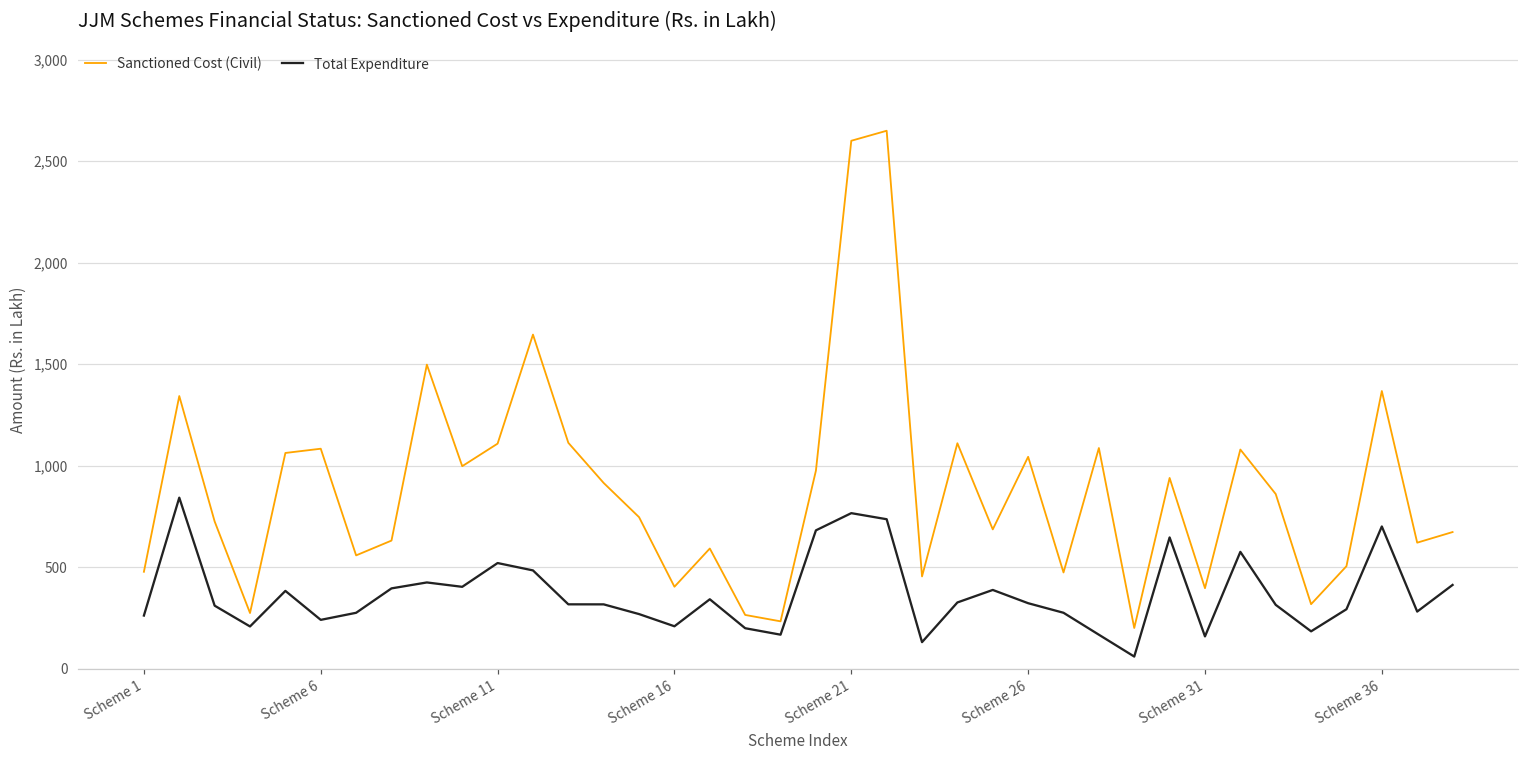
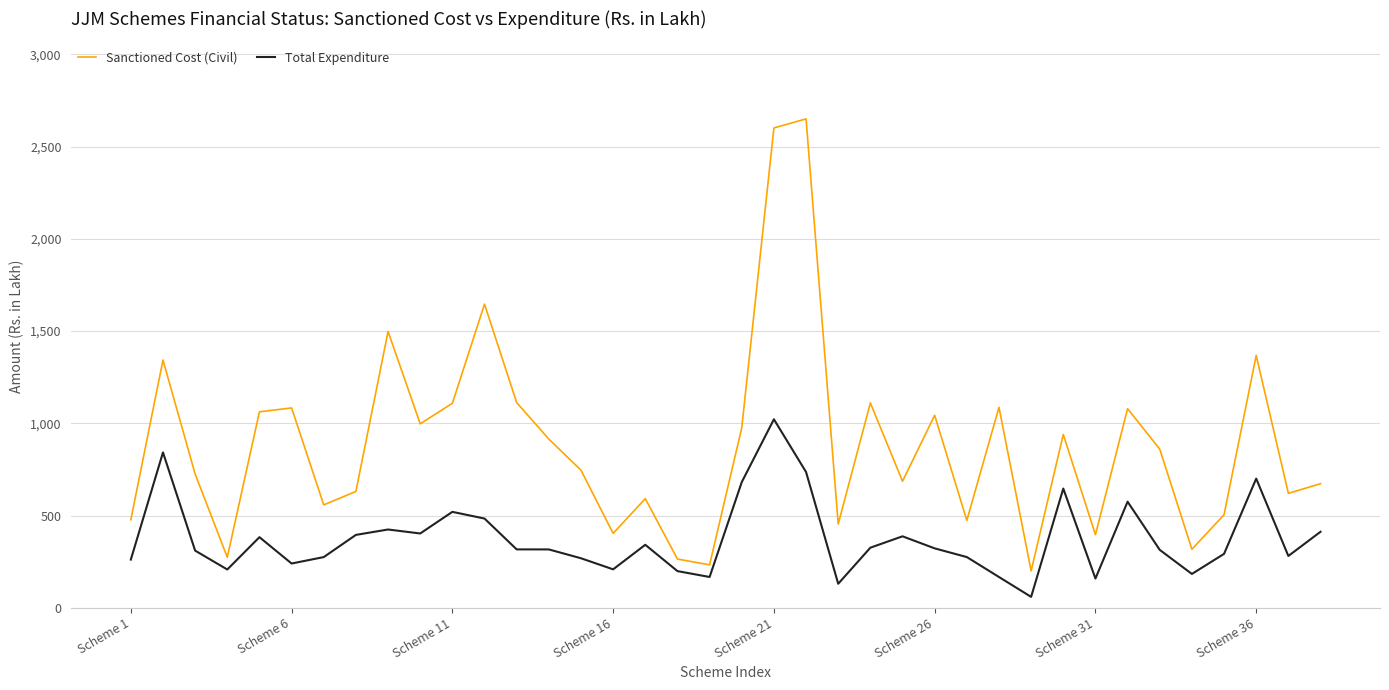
  {
    "Sanctioned Cost (Civil)": {
      "Scheme 1": "480",
      "Scheme 6": "1,080",
      "Scheme 11": "1,110",
      "Scheme 16": "400",
      "Scheme 21": "2,600",
      "Scheme 26": "1,040",
      "Scheme 31": "400",
      "Scheme 36": "1,370"
    },
    "Total Expenditure": {
      "Scheme 1": "260",
      "Scheme 6": "240",
      "Scheme 11": "520",
      "Scheme 16": "210",
-     "Scheme 21": "770",
+     "Scheme 21": "1,020",
      "Scheme 26": "320",
      "Scheme 31": "160",
      "Scheme 36": "700"
    }
  }
